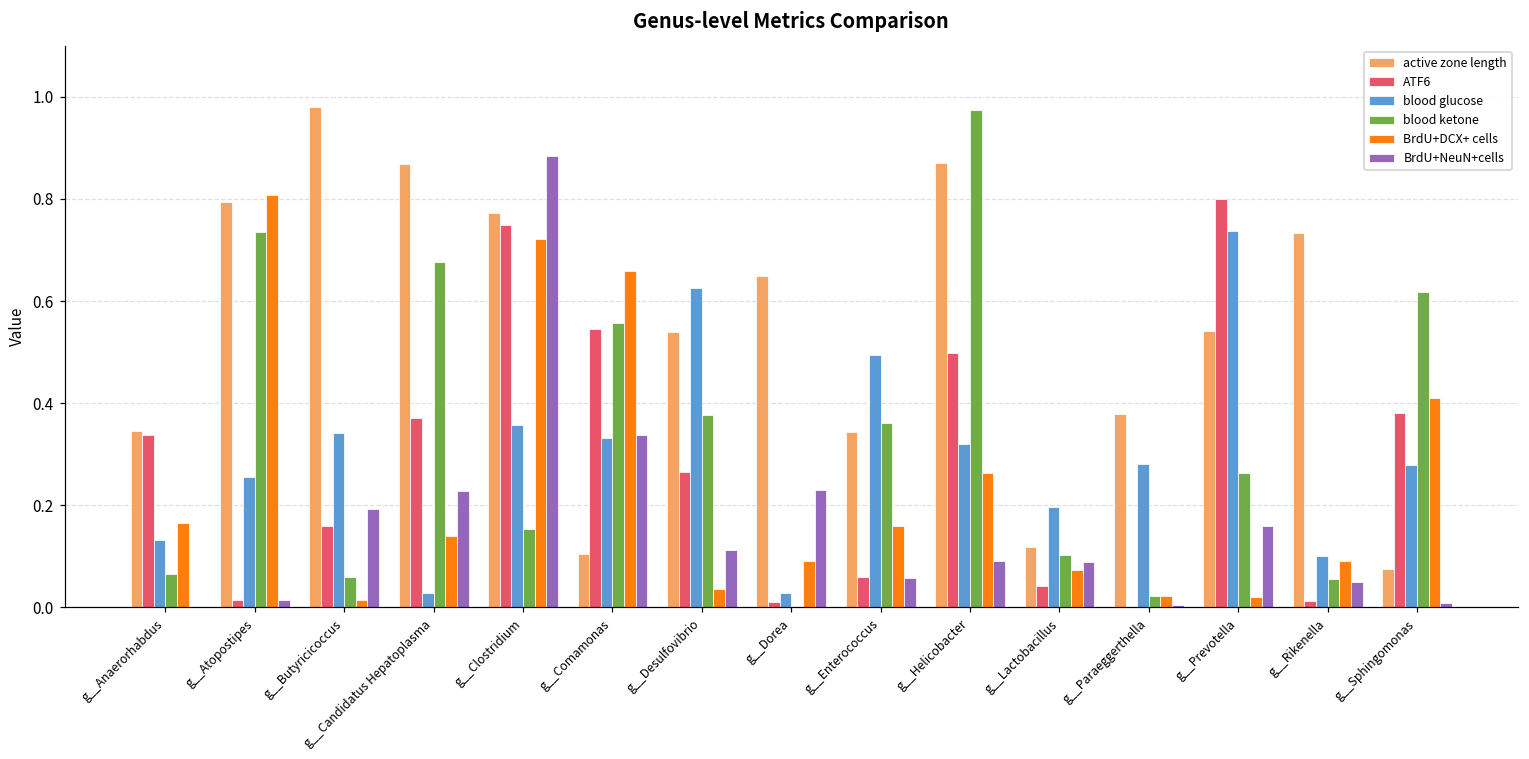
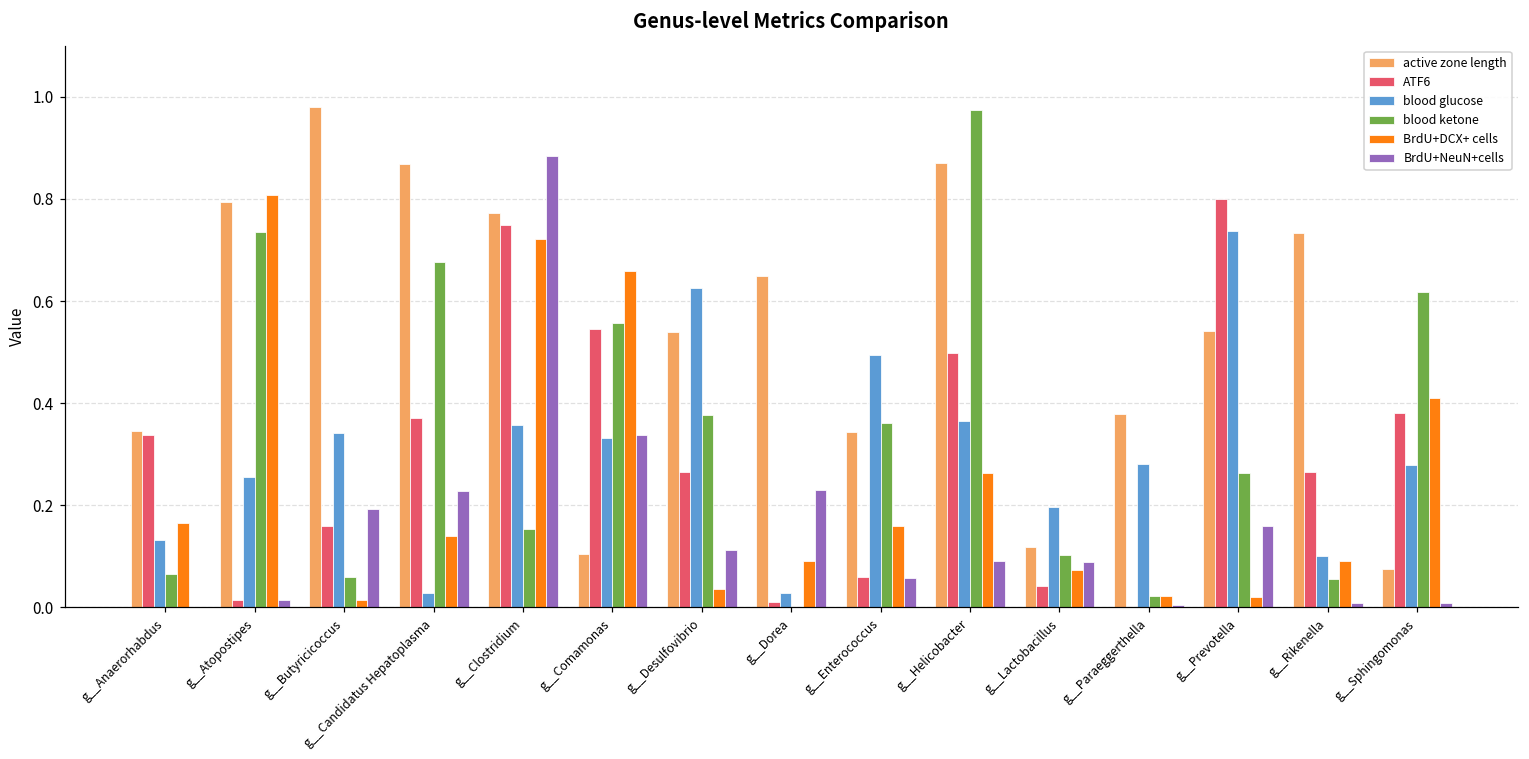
  {
    "active zone length": {
      "g__Anaerorhabdus": 0.35,
      "g__Atopostipes": 0.79,
      "g__Butyricicoccus": 0.98,
      "g__Candidatus Hepatoplasma": 0.87,
      "g__Clostridium": 0.77,
      "g__Comamonas": 0.10,
      "g__Desulfovibrio": 0.54,
      "g__Dorea": 0.65,
      "g__Enterococcus": 0.34,
      "g__Helicobacter": 0.87,
      "g__Lactobacillus": 0.12,
      "g__Paraeggerthella": 0.38,
      "g__Prevotella": 0.54,
      "g__Rikenella": 0.73,
      "g__Sphingomonas": 0.08
    },
    "ATF6": {
      "g__Anaerorhabdus": 0.34,
      "g__Atopostipes": 0.02,
      "g__Butyricicoccus": 0.16,
      "g__Candidatus Hepatoplasma": 0.37,
      "g__Clostridium": 0.75,
      "g__Comamonas": 0.55,
      "g__Desulfovibrio": 0.27,
      "g__Dorea": 0.01,
      "g__Enterococcus": 0.06,
      "g__Helicobacter": 0.50,
      "g__Lactobacillus": 0.04,
      "g__Prevotella": 0.80,
-     "g__Rikenella": 0.01,
+     "g__Rikenella": 0.26,
      "g__Sphingomonas": 0.38
    },
    "blood glucose": {
      "g__Anaerorhabdus": 0.13,
      "g__Atopostipes": 0.25,
      "g__Butyricicoccus": 0.34,
      "g__Candidatus Hepatoplasma": 0.03,
      "g__Clostridium": 0.36,
      "g__Comamonas": 0.33,
      "g__Desulfovibrio": 0.63,
      "g__Dorea": 0.03,
      "g__Enterococcus": 0.49,
-     "g__Helicobacter": 0.32,
+     "g__Helicobacter": 0.36,
      "g__Lactobacillus": 0.20,
      "g__Paraeggerthella": 0.28,
      "g__Prevotella": 0.74,
      "g__Rikenella": 0.10,
      "g__Sphingomonas": 0.28
    },
    "blood ketone": {
      "g__Anaerorhabdus": 0.07,
      "g__Atopostipes": 0.74,
      "g__Butyricicoccus": 0.06,
      "g__Candidatus Hepatoplasma": 0.68,
      "g__Clostridium": 0.15,
      "g__Comamonas": 0.56,
      "g__Desulfovibrio": 0.38,
      "g__Enterococcus": 0.36,
      "g__Helicobacter": 0.97,
      "g__Lactobacillus": 0.10,
      "g__Paraeggerthella": 0.02,
      "g__Prevotella": 0.26,
      "g__Rikenella": 0.06,
      "g__Sphingomonas": 0.62
    },
    "BrdU+DCX+ cells": {
      "g__Anaerorhabdus": 0.17,
      "g__Atopostipes": 0.81,
      "g__Butyricicoccus": 0.02,
      "g__Candidatus Hepatoplasma": 0.14,
      "g__Clostridium": 0.72,
      "g__Comamonas": 0.66,
      "g__Desulfovibrio": 0.04,
      "g__Dorea": 0.09,
      "g__Enterococcus": 0.16,
      "g__Helicobacter": 0.26,
      "g__Lactobacillus": 0.07,
      "g__Paraeggerthella": 0.02,
      "g__Prevotella": 0.02,
      "g__Rikenella": 0.09,
      "g__Sphingomonas": 0.41
    },
    "BrdU+NeuN+cells": {
      "g__Atopostipes": 0.01,
      "g__Butyricicoccus": 0.19,
      "g__Candidatus Hepatoplasma": 0.23,
      "g__Clostridium": 0.88,
      "g__Comamonas": 0.34,
      "g__Desulfovibrio": 0.11,
      "g__Dorea": 0.23,
      "g__Enterococcus": 0.06,
      "g__Helicobacter": 0.09,
      "g__Lactobacillus": 0.09,
      "g__Prevotella": 0.16,
-     "g__Rikenella": 0.05,
+     "g__Rikenella": 0.01,
      "g__Sphingomonas": 0.01
    }
  }
